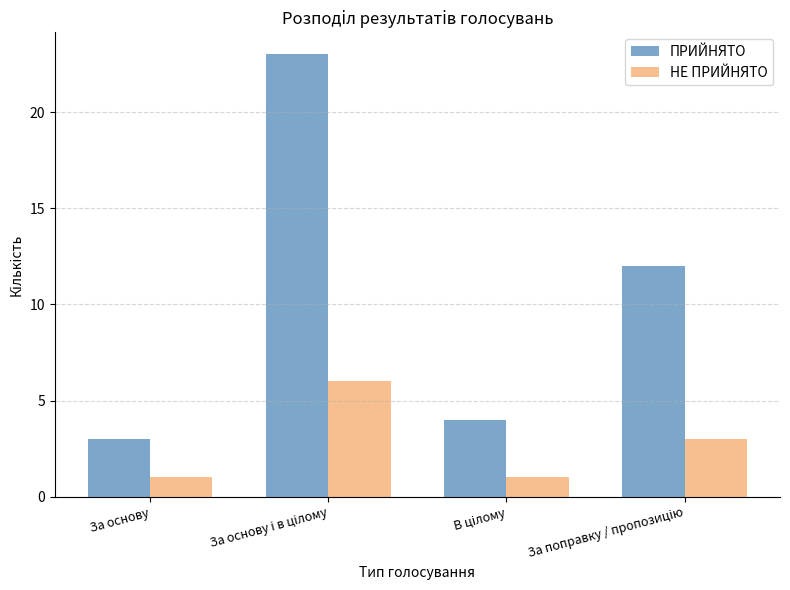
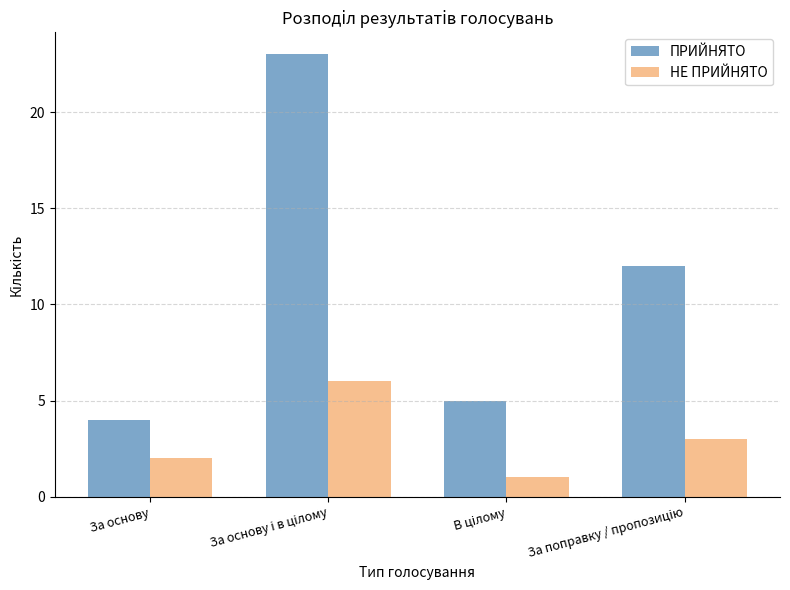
  {
    "ПРИЙНЯТО": {
-     "За основу": 3,
+     "За основу": 4,
      "За основу і в цілому": 23,
-     "В цілому": 4,
+     "В цілому": 5,
      "За поправку / пропозицію": 12
    },
    "НЕ ПРИЙНЯТО": {
-     "За основу": 1,
+     "За основу": 2,
      "За основу і в цілому": 6,
      "В цілому": 1,
      "За поправку / пропозицію": 3
    }
  }
